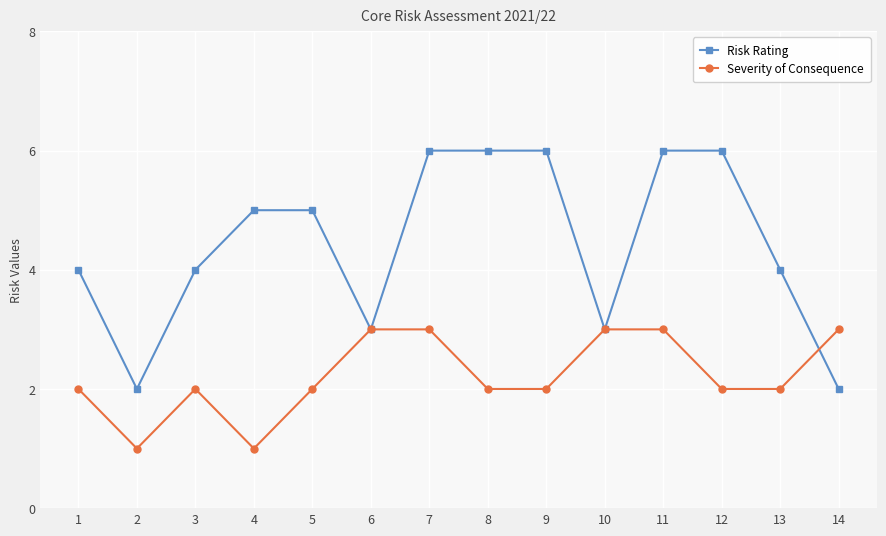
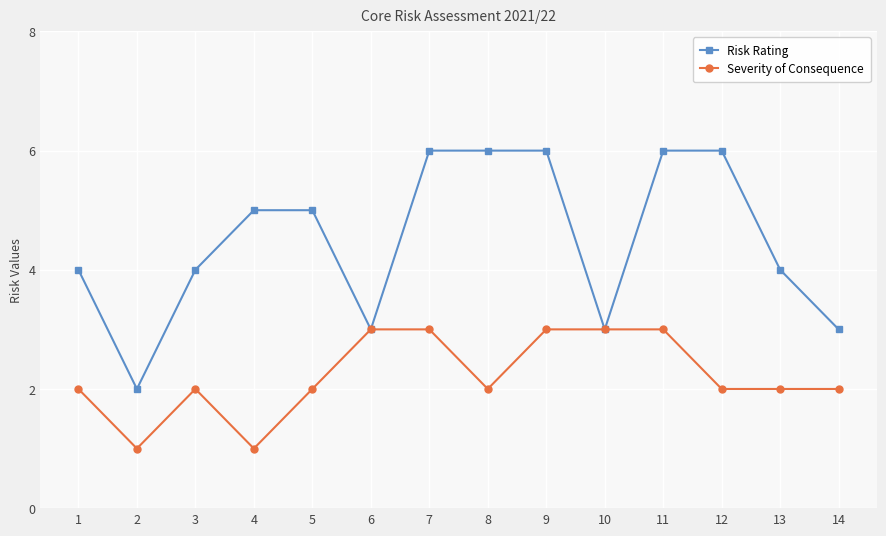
  {
    "Risk Rating": {
      "1": 4,
      "2": 2,
      "3": 4,
      "4": 5,
      "5": 5,
      "7": 6,
      "8": 6,
      "9": 6,
      "11": 6,
      "12": 6,
      "13": 4,
-     "14": 2
+     "14": 3
    },
    "Severity of Consequence": {
      "1": 2,
      "2": 1,
      "3": 2,
      "4": 1,
      "5": 2,
      "7": 3,
      "8": 2,
-     "9": 2,
+     "9": 3,
      "11": 3,
      "12": 2,
      "13": 2,
-     "14": 3
+     "14": 2
    }
  }
